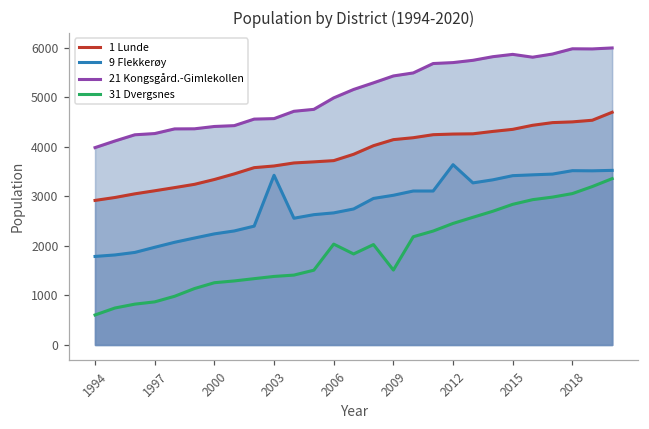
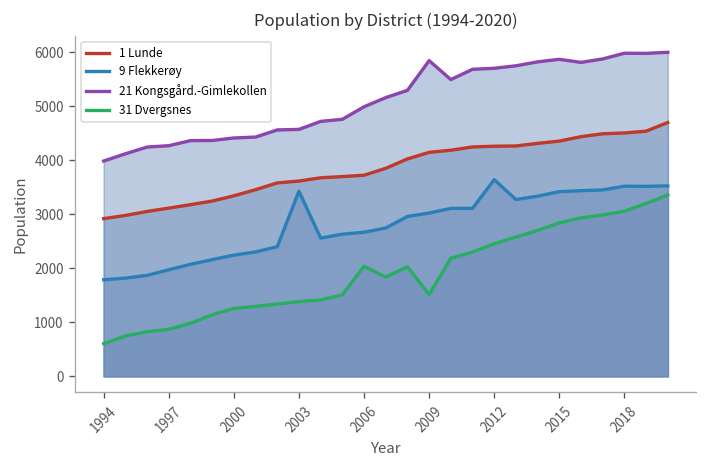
  {
    "1 Lunde": {
      "1994": 2900,
      "1997": 3100,
      "2000": 3300,
      "2003": 3600,
      "2006": 3700,
      "2009": 4100,
      "2012": 4300,
      "2015": 4400,
      "2018": 4500
    },
    "9 Flekkerøy": {
      "1994": 1800,
      "1997": 2000,
      "2000": 2200,
      "2003": 3400,
      "2006": 2700,
      "2009": 3000,
      "2012": 3600,
      "2015": 3400,
      "2018": 3500
    },
    "21 Kongsgård.-Gimlekollen": {
      "1994": 4000,
      "1997": 4300,
      "2000": 4400,
      "2003": 4600,
      "2006": 5000,
-     "2009": 5400,
+     "2009": 5800,
      "2012": 5700,
      "2015": 5900,
      "2018": 6000
    },
    "31 Dvergsnes": {
      "1994": 600,
      "1997": 900,
      "2000": 1300,
      "2003": 1400,
      "2006": 2000,
      "2009": 1500,
      "2012": 2500,
      "2015": 2800,
      "2018": 3100
    }
  }
